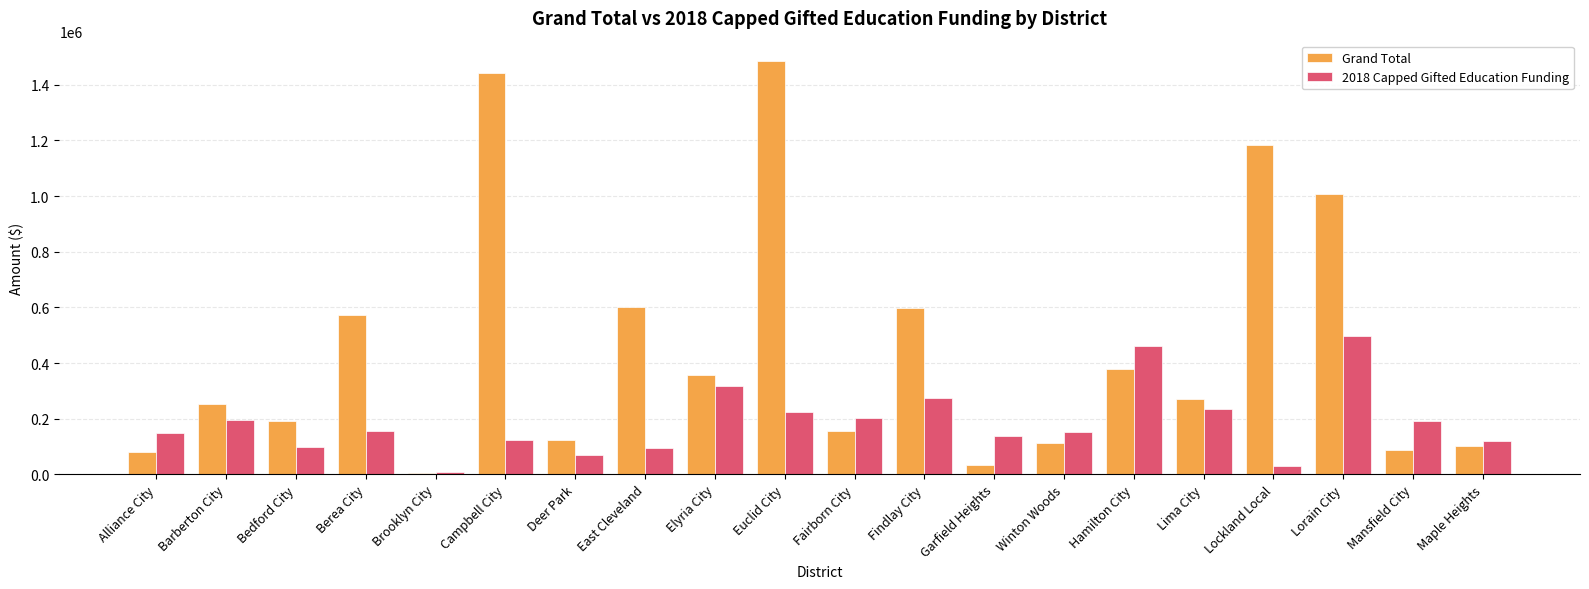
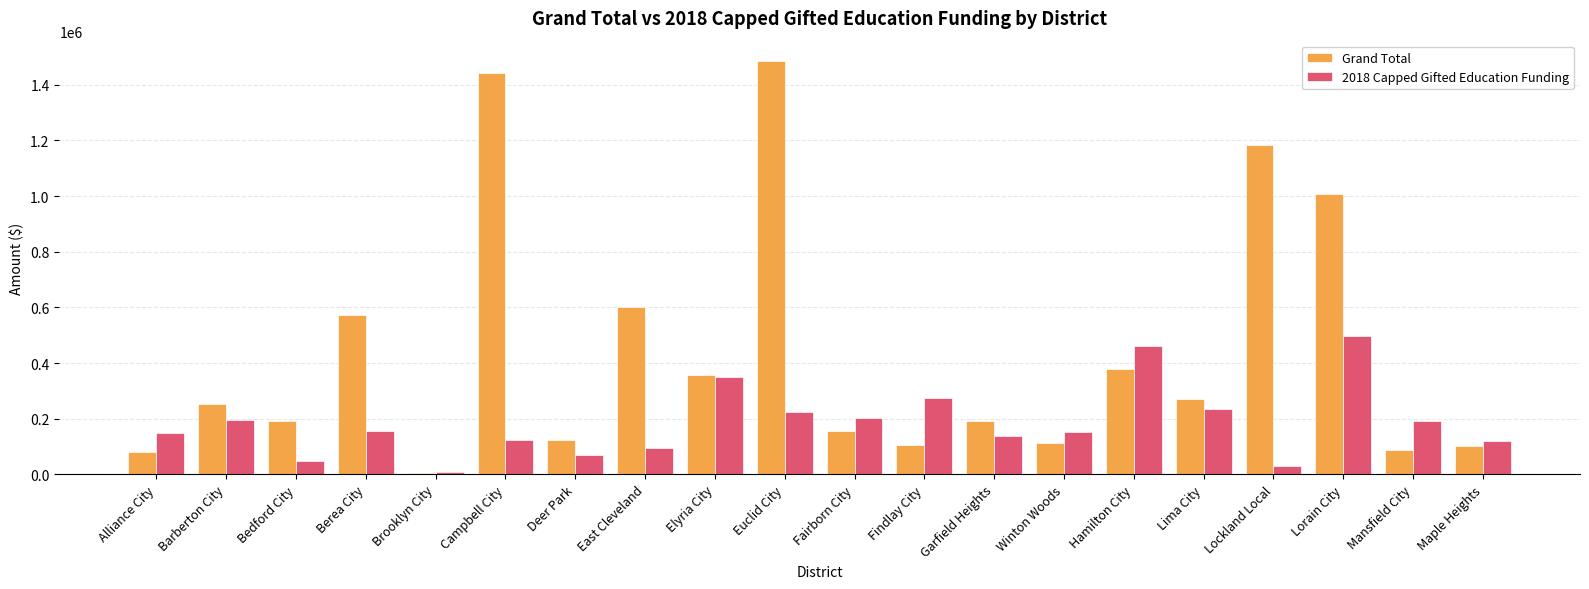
  {
    "Grand Total": {
      "Alliance City": 80000,
      "Barberton City": 250000,
      "Bedford City": 190000,
      "Berea City": 570000,
      "Campbell City": 1440000,
      "Deer Park": 120000,
      "East Cleveland": 600000,
      "Elyria City": 360000,
      "Euclid City": 1480000,
      "Fairborn City": 160000,
-     "Findlay City": 600000,
-     "Garfield Heights": 40000,
+     "Findlay City": 100000,
+     "Garfield Heights": 190000,
      "Winton Woods": 110000,
      "Hamilton City": 380000,
      "Lima City": 270000,
      "Lockland Local": 1180000,
      "Lorain City": 1010000,
      "Mansfield City": 90000,
      "Maple Heights": 100000
    },
    "2018 Capped Gifted Education Funding": {
      "Alliance City": 150000,
      "Barberton City": 190000,
-     "Bedford City": 100000,
+     "Bedford City": 50000,
      "Berea City": 150000,
      "Campbell City": 120000,
      "Deer Park": 70000,
      "East Cleveland": 90000,
-     "Elyria City": 320000,
+     "Elyria City": 350000,
      "Euclid City": 230000,
      "Fairborn City": 200000,
      "Findlay City": 270000,
      "Garfield Heights": 140000,
      "Winton Woods": 150000,
      "Hamilton City": 460000,
      "Lima City": 230000,
      "Lockland Local": 30000,
      "Lorain City": 500000,
      "Mansfield City": 190000,
      "Maple Heights": 120000
    }
  }
